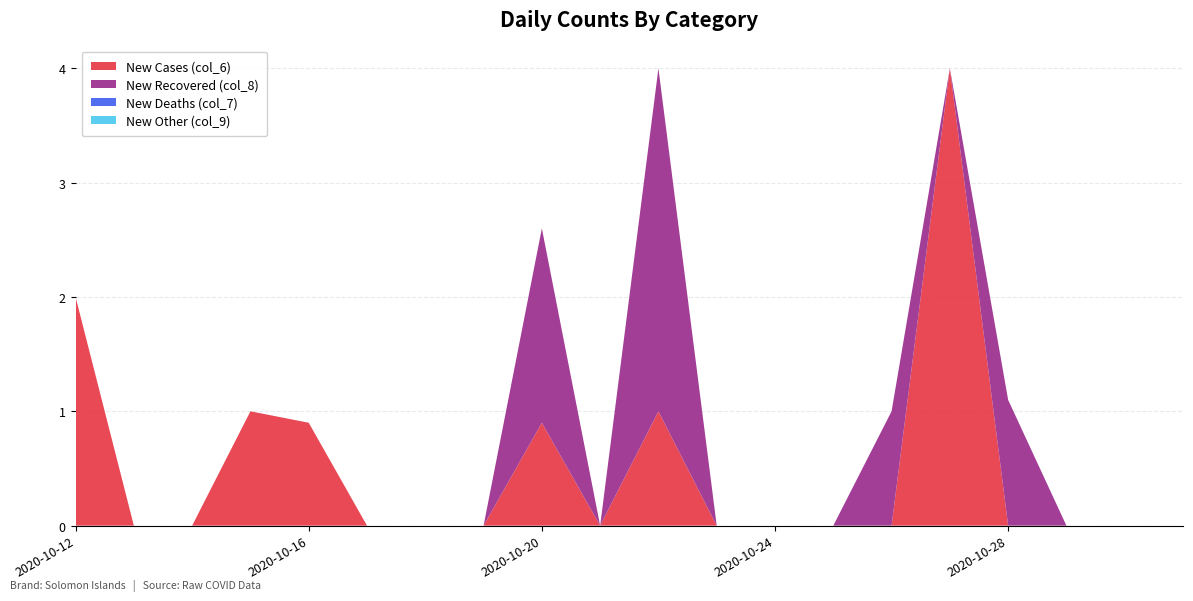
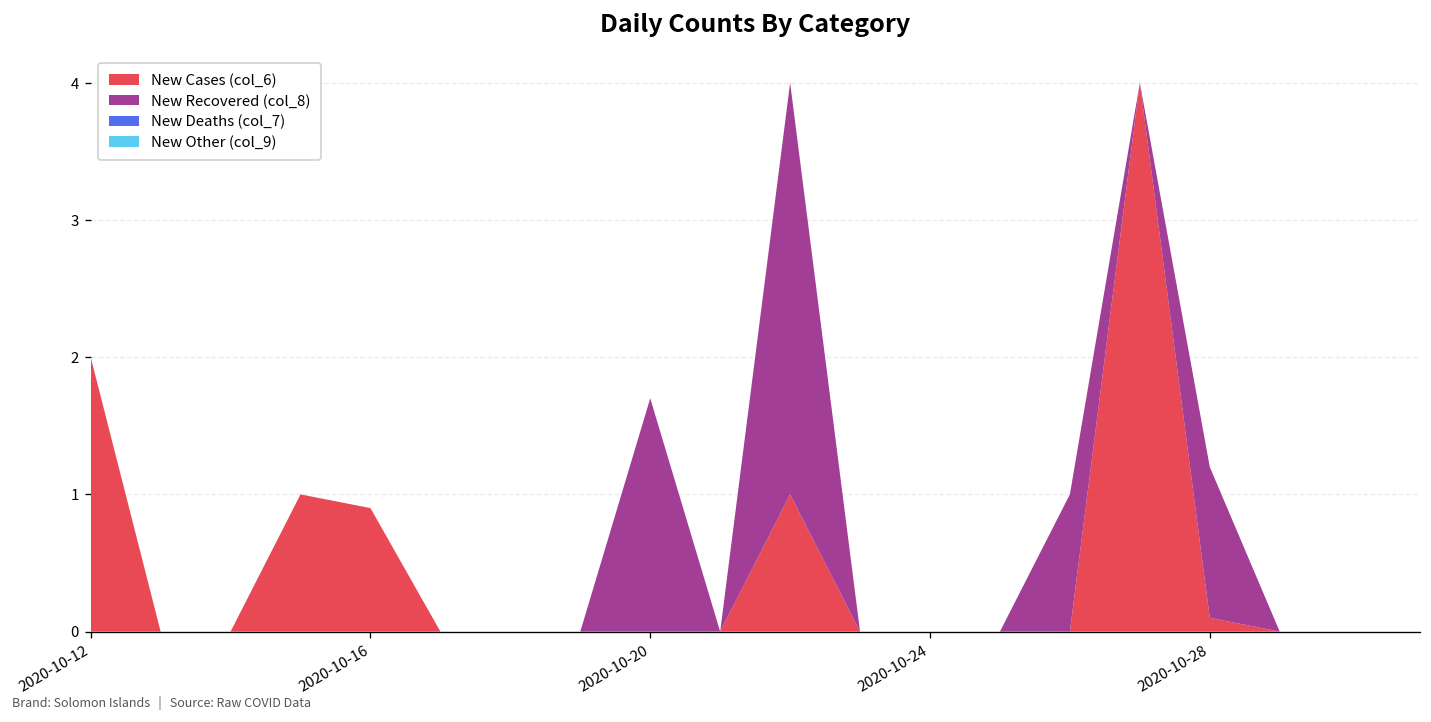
  {
    "New Cases (col_6)": {
-     "2020-10-20": 0.9,
-     "2020-10-28": 0.0
+     "2020-10-20": 0.0,
+     "2020-10-28": 0.1
    }
  }
